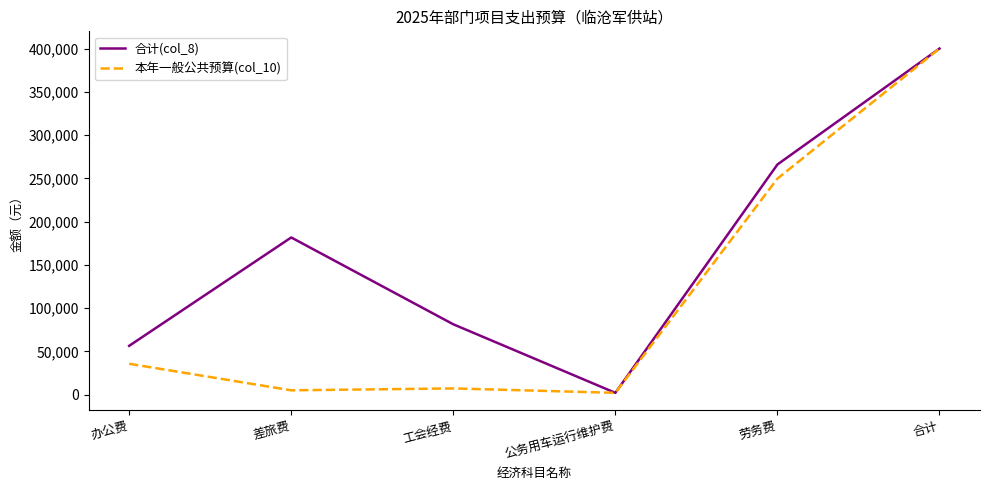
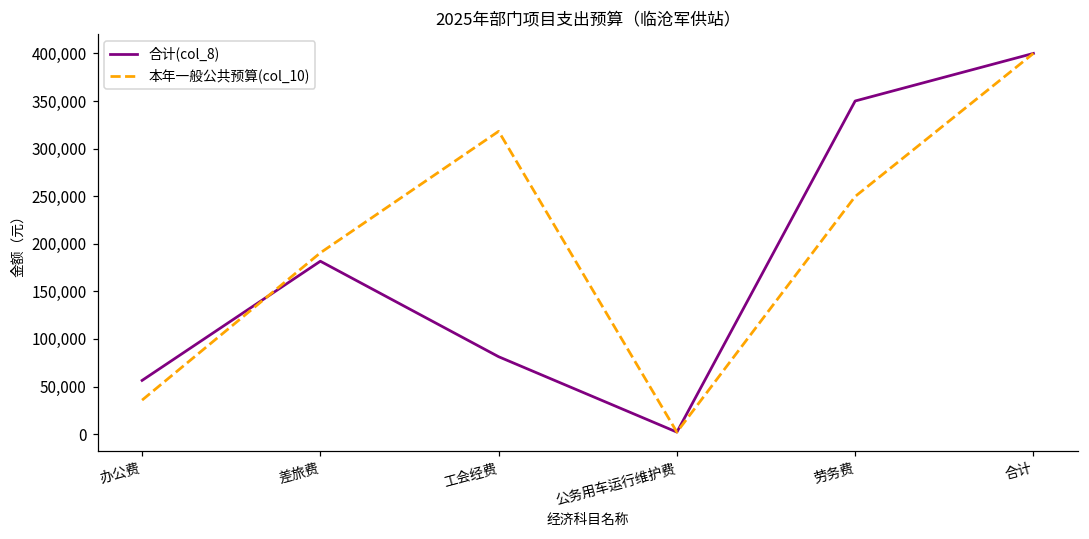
  {
    "合计(col_8)": {
      "办公费": "60,000",
      "差旅费": "180,000",
      "工会经费": "80,000",
-     "劳务费": "270,000"
+     "劳务费": "350,000"
    },
    "本年一般公共预算(col_10)": {
      "办公费": "40,000",
-     "差旅费": "10,000",
-     "工会经费": "10,000",
+     "差旅费": "190,000",
+     "工会经费": "320,000",
      "劳务费": "250,000"
    }
  }
